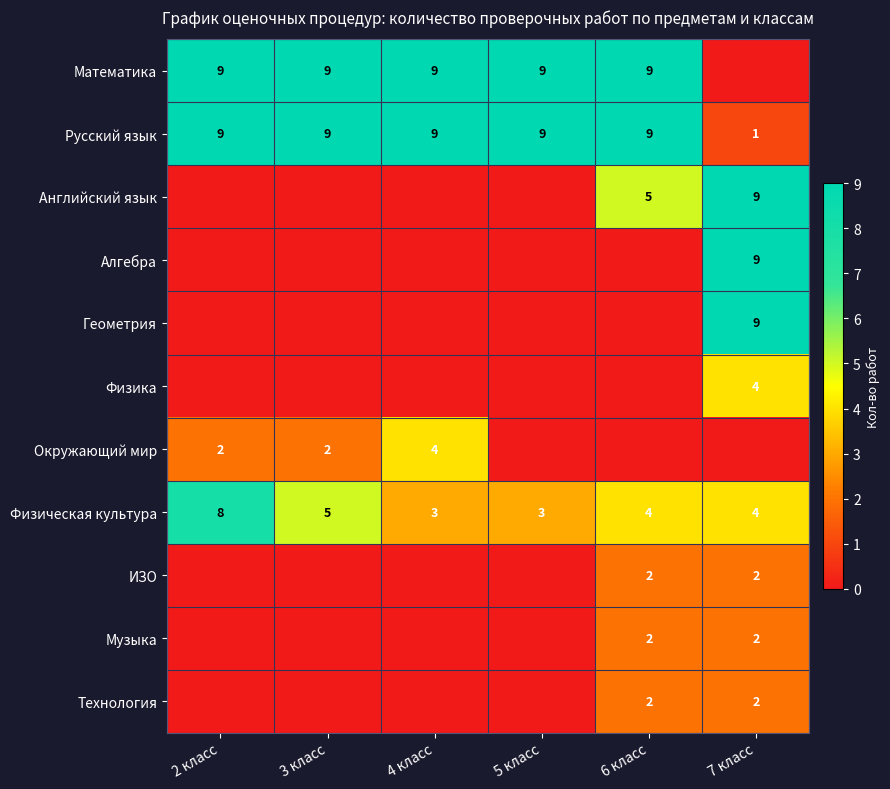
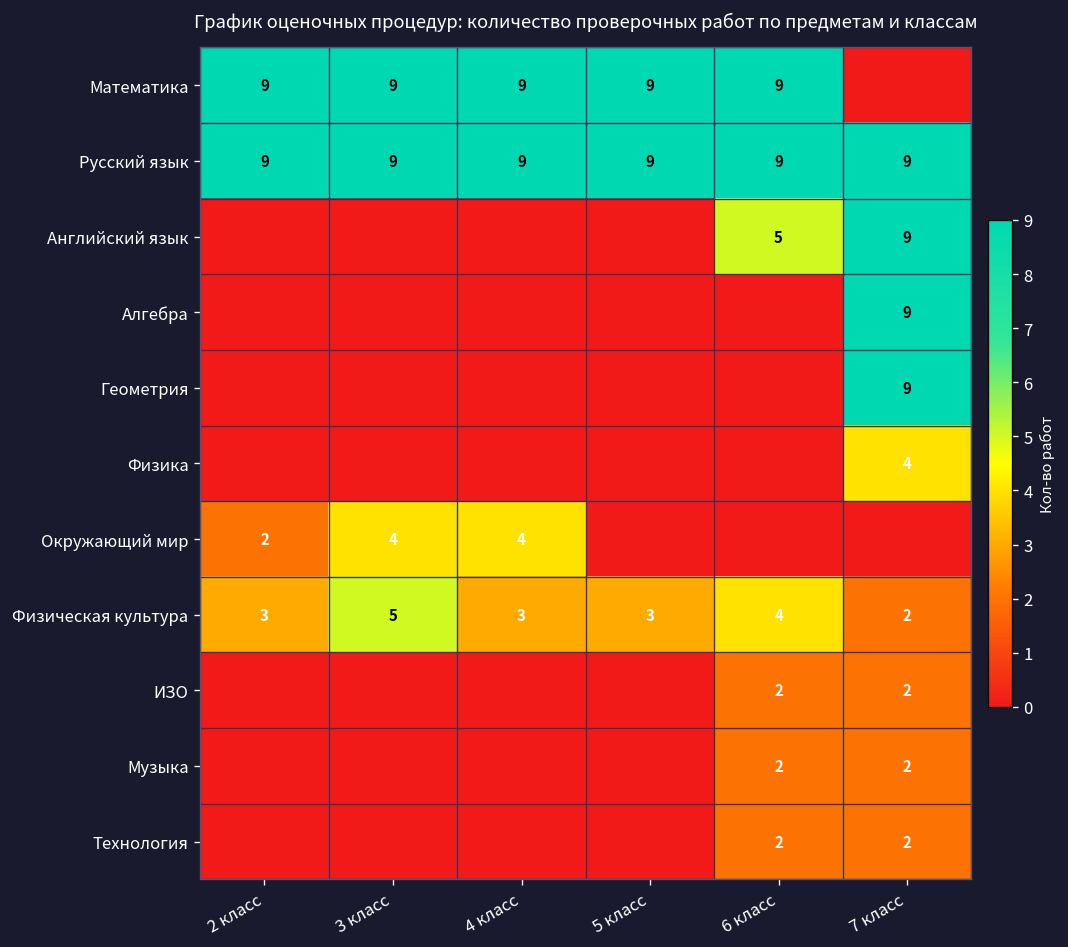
  {
    "Математика": {
      "2 класс": 9,
      "3 класс": 9,
      "4 класс": 9,
      "5 класс": 9,
      "6 класс": 9
    },
    "Русский язык": {
      "2 класс": 9,
      "3 класс": 9,
      "4 класс": 9,
      "5 класс": 9,
      "6 класс": 9,
-     "7 класс": 1
+     "7 класс": 9
    },
    "Английский язык": {
      "6 класс": 5,
      "7 класс": 9
    },
    "Алгебра": {
      "7 класс": 9
    },
    "Геометрия": {
      "7 класс": 9
    },
    "Физика": {
      "7 класс": 4
    },
    "Окружающий мир": {
      "2 класс": 2,
-     "3 класс": 2,
+     "3 класс": 4,
      "4 класс": 4
    },
    "Физическая культура": {
-     "2 класс": 8,
+     "2 класс": 3,
      "3 класс": 5,
      "4 класс": 3,
      "5 класс": 3,
      "6 класс": 4,
-     "7 класс": 4
+     "7 класс": 2
    },
    "ИЗО": {
      "6 класс": 2,
      "7 класс": 2
    },
    "Музыка": {
      "6 класс": 2,
      "7 класс": 2
    },
    "Технология": {
      "6 класс": 2,
      "7 класс": 2
    }
  }
